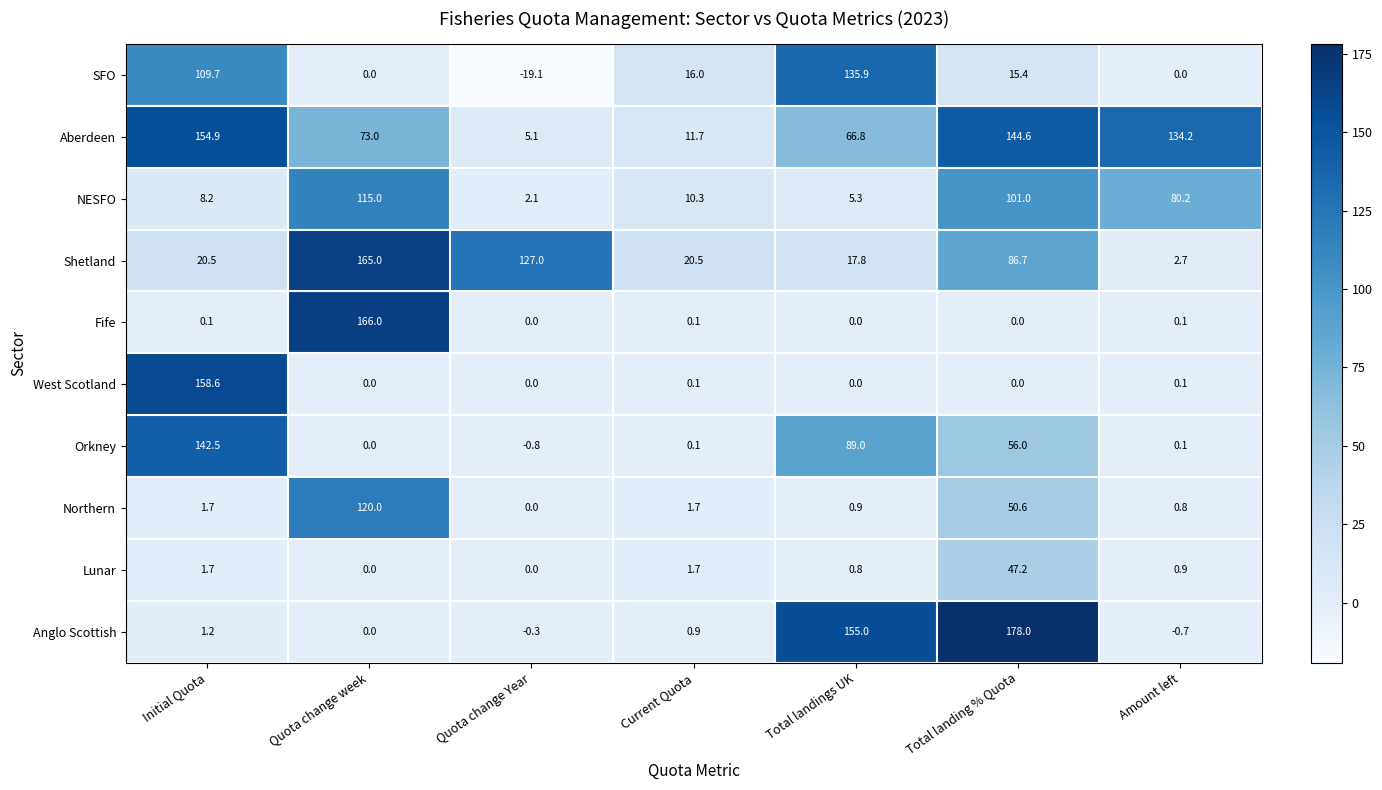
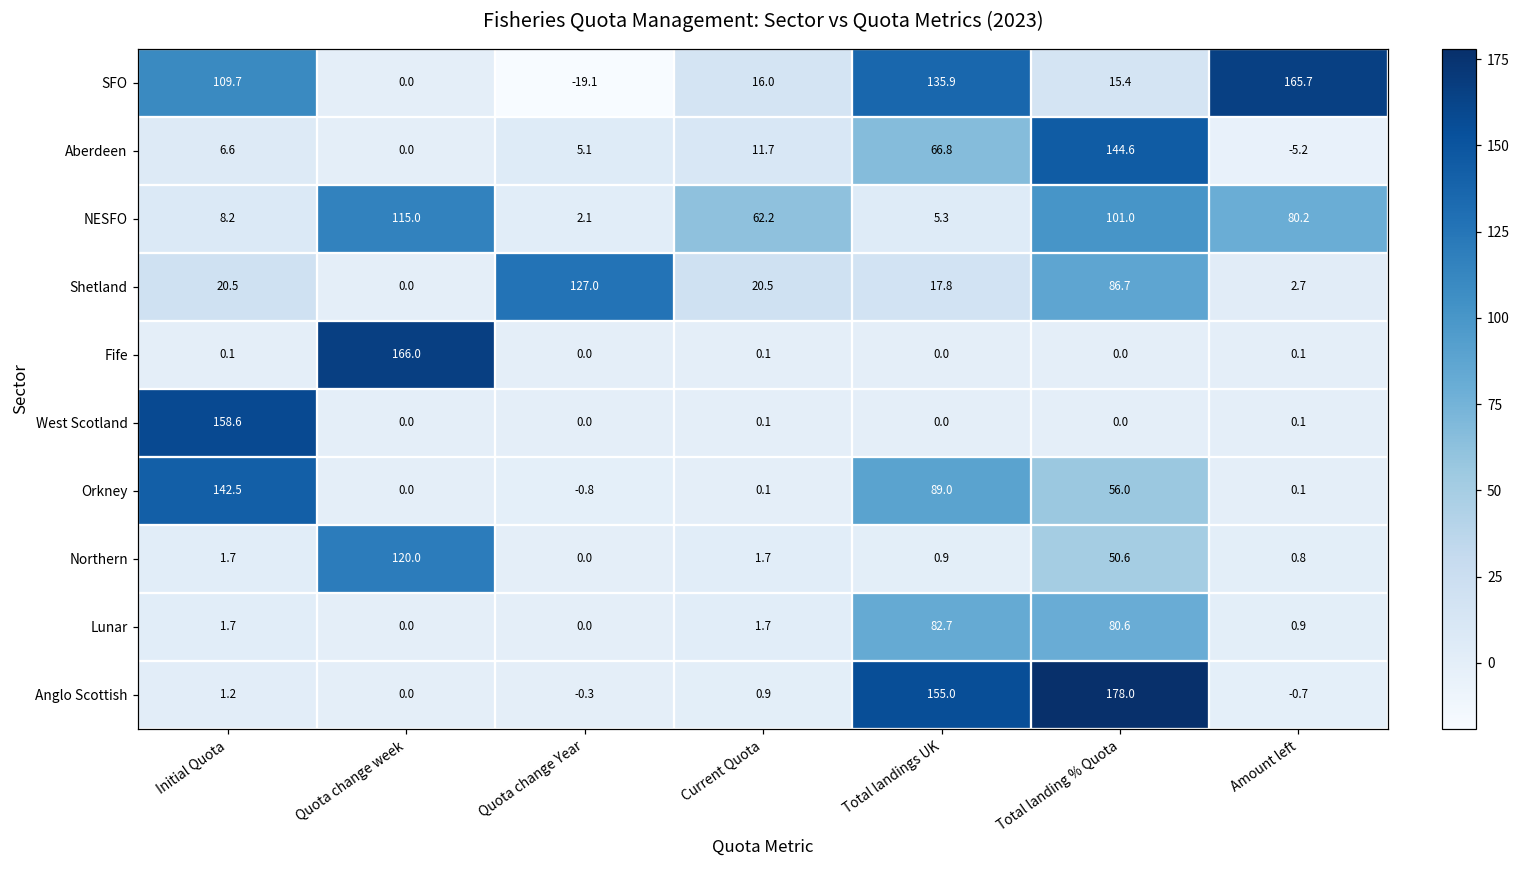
  {
    "SFO": {
      "Initial Quota": 109.7,
      "Quota change week": 0.0,
      "Quota change Year": -19.1,
      "Current Quota": 16.0,
      "Total landings UK": 135.9,
      "Total landing % Quota": 15.4,
-     "Amount left": 0.0
+     "Amount left": 165.7
    },
    "Aberdeen": {
-     "Initial Quota": 154.9,
-     "Quota change week": 73.0,
+     "Initial Quota": 6.6,
+     "Quota change week": 0.0,
      "Quota change Year": 5.1,
      "Current Quota": 11.7,
      "Total landings UK": 66.8,
      "Total landing % Quota": 144.6,
-     "Amount left": 134.2
+     "Amount left": -5.2
    },
    "NESFO": {
      "Initial Quota": 8.2,
      "Quota change week": 115.0,
      "Quota change Year": 2.1,
-     "Current Quota": 10.3,
+     "Current Quota": 62.2,
      "Total landings UK": 5.3,
      "Total landing % Quota": 101.0,
      "Amount left": 80.2
    },
    "Shetland": {
      "Initial Quota": 20.5,
-     "Quota change week": 165.0,
+     "Quota change week": 0.0,
      "Quota change Year": 127.0,
      "Current Quota": 20.5,
      "Total landings UK": 17.8,
      "Total landing % Quota": 86.7,
      "Amount left": 2.7
    },
    "Fife": {
      "Initial Quota": 0.1,
      "Quota change week": 166.0,
      "Quota change Year": 0.0,
      "Current Quota": 0.1,
      "Total landings UK": 0.0,
      "Total landing % Quota": 0.0,
      "Amount left": 0.1
    },
    "West Scotland": {
      "Initial Quota": 158.6,
      "Quota change week": 0.0,
      "Quota change Year": 0.0,
      "Current Quota": 0.1,
      "Total landings UK": 0.0,
      "Total landing % Quota": 0.0,
      "Amount left": 0.1
    },
    "Orkney": {
      "Initial Quota": 142.5,
      "Quota change week": 0.0,
      "Quota change Year": -0.8,
      "Current Quota": 0.1,
      "Total landings UK": 89.0,
      "Total landing % Quota": 56.0,
      "Amount left": 0.1
    },
    "Northern": {
      "Initial Quota": 1.7,
      "Quota change week": 120.0,
      "Quota change Year": 0.0,
      "Current Quota": 1.7,
      "Total landings UK": 0.9,
      "Total landing % Quota": 50.6,
      "Amount left": 0.8
    },
    "Lunar": {
      "Initial Quota": 1.7,
      "Quota change week": 0.0,
      "Quota change Year": 0.0,
      "Current Quota": 1.7,
-     "Total landings UK": 0.8,
-     "Total landing % Quota": 47.2,
+     "Total landings UK": 82.7,
+     "Total landing % Quota": 80.6,
      "Amount left": 0.9
    },
    "Anglo Scottish": {
      "Initial Quota": 1.2,
      "Quota change week": 0.0,
      "Quota change Year": -0.3,
      "Current Quota": 0.9,
      "Total landings UK": 155.0,
      "Total landing % Quota": 178.0,
      "Amount left": -0.7
    }
  }
